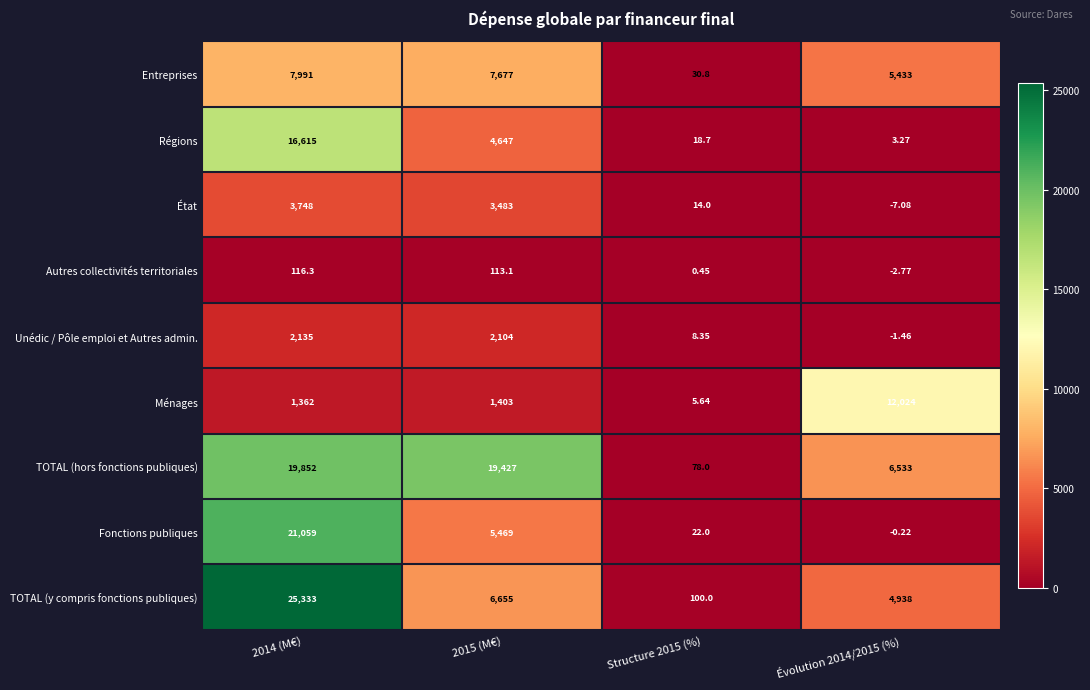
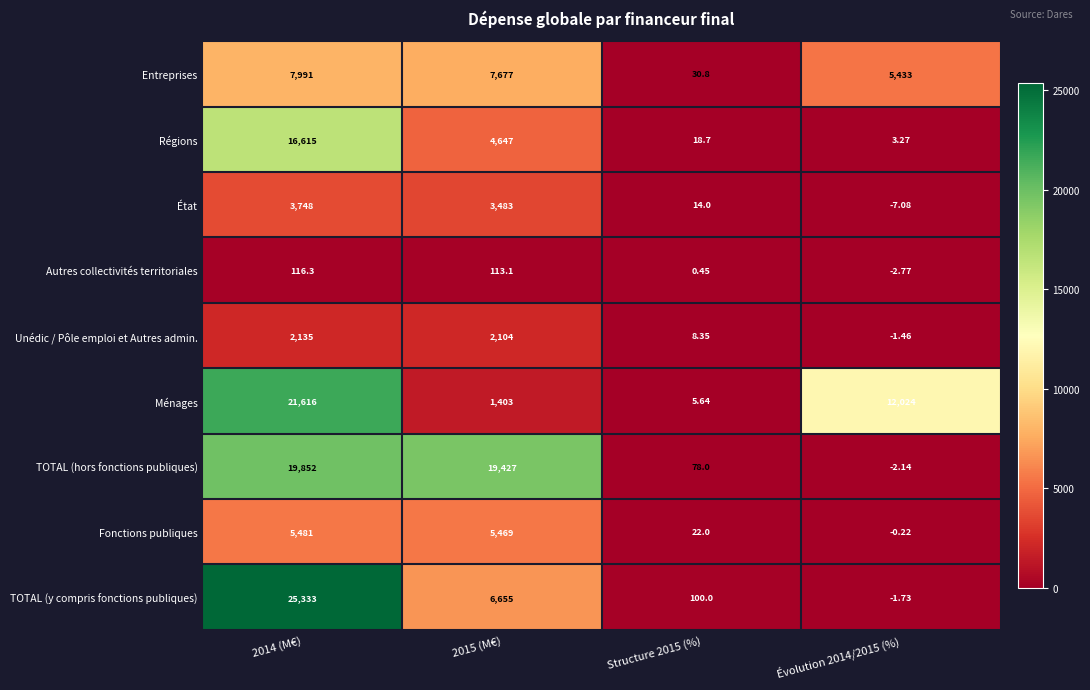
  {
    "Entreprises": {
      "2014 (M€)": "7,991",
      "2015 (M€)": "7,677",
      "Structure 2015 (%)": "30.8",
      "Évolution 2014/2015 (%)": "5,433"
    },
    "Régions": {
      "2014 (M€)": "16,615",
      "2015 (M€)": "4,647",
      "Structure 2015 (%)": "18.7",
      "Évolution 2014/2015 (%)": "3.27"
    },
    "État": {
      "2014 (M€)": "3,748",
      "2015 (M€)": "3,483",
      "Structure 2015 (%)": "14.0",
      "Évolution 2014/2015 (%)": "-7.08"
    },
    "Autres collectivités territoriales": {
      "2014 (M€)": "116.3",
      "2015 (M€)": "113.1",
      "Structure 2015 (%)": "0.45",
      "Évolution 2014/2015 (%)": "-2.77"
    },
    "Unédic / Pôle emploi et Autres admin.": {
      "2014 (M€)": "2,135",
      "2015 (M€)": "2,104",
      "Structure 2015 (%)": "8.35",
      "Évolution 2014/2015 (%)": "-1.46"
    },
    "Ménages": {
-     "2014 (M€)": "1,362",
+     "2014 (M€)": "21,616",
      "2015 (M€)": "1,403",
      "Structure 2015 (%)": "5.64",
      "Évolution 2014/2015 (%)": "12,024"
    },
    "TOTAL (hors fonctions publiques)": {
      "2014 (M€)": "19,852",
      "2015 (M€)": "19,427",
      "Structure 2015 (%)": "78.0",
-     "Évolution 2014/2015 (%)": "6,533"
+     "Évolution 2014/2015 (%)": "-2.14"
    },
    "Fonctions publiques": {
-     "2014 (M€)": "21,059",
+     "2014 (M€)": "5,481",
      "2015 (M€)": "5,469",
      "Structure 2015 (%)": "22.0",
      "Évolution 2014/2015 (%)": "-0.22"
    },
    "TOTAL (y compris fonctions publiques)": {
      "2014 (M€)": "25,333",
      "2015 (M€)": "6,655",
      "Structure 2015 (%)": "100.0",
-     "Évolution 2014/2015 (%)": "4,938"
+     "Évolution 2014/2015 (%)": "-1.73"
    }
  }
